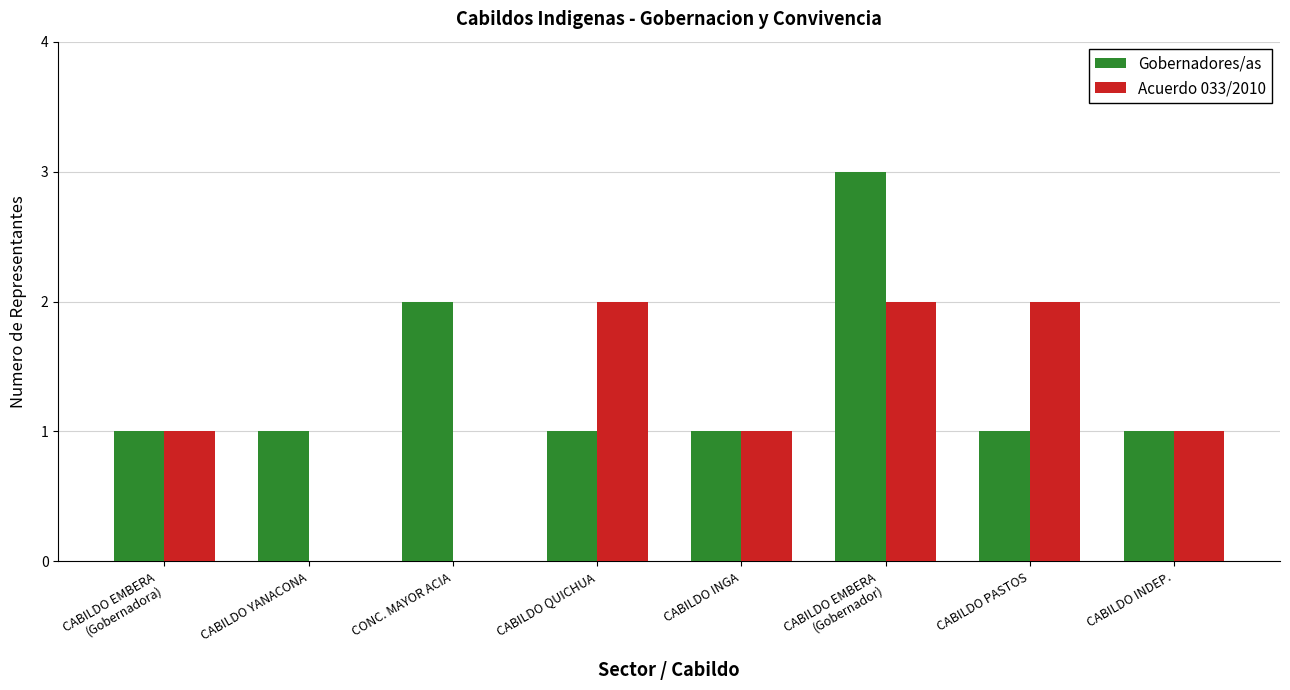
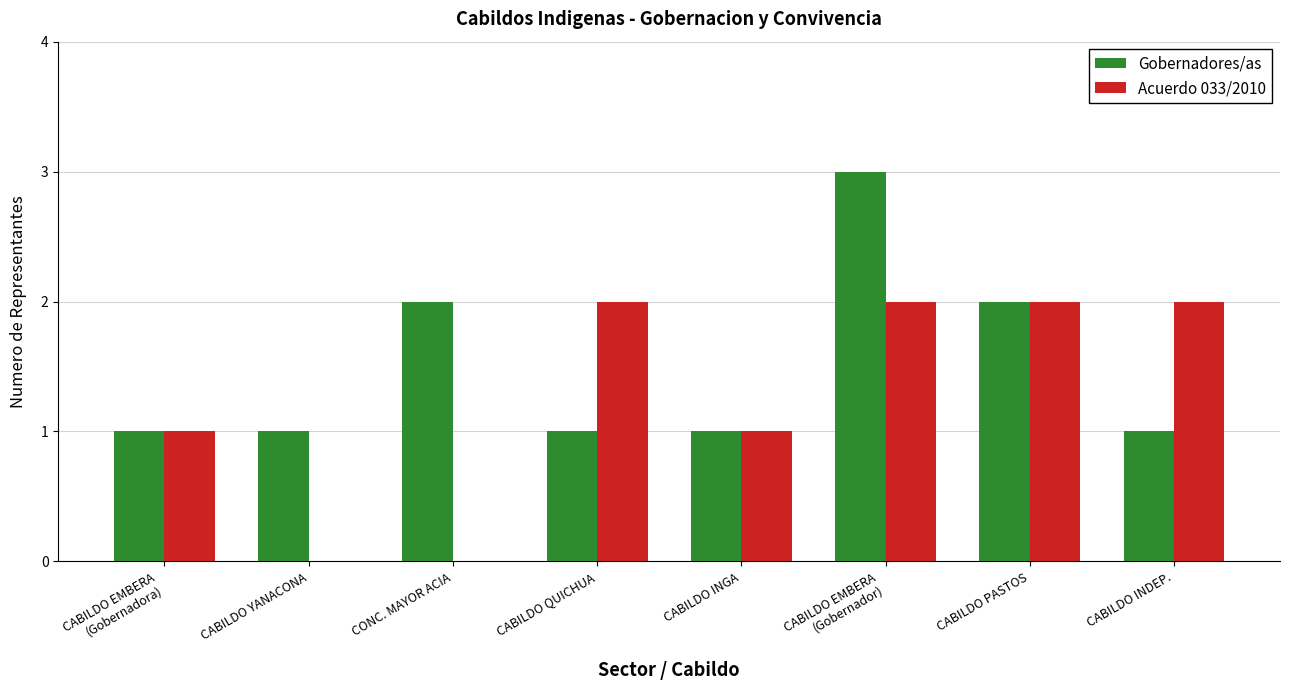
  {
    "Gobernadores/as": {
      "CABILDO EMBERA (Gobernadora)": 1,
      "CABILDO YANACONA": 1,
      "CONC. MAYOR ACIA": 2,
      "CABILDO QUICHUA": 1,
      "CABILDO INGA": 1,
      "CABILDO EMBERA (Gobernador)": 3,
-     "CABILDO PASTOS": 1,
+     "CABILDO PASTOS": 2,
      "CABILDO INDEP.": 1
    },
    "Acuerdo 033/2010": {
      "CABILDO EMBERA (Gobernadora)": 1,
      "CABILDO YANACONA": 0,
      "CONC. MAYOR ACIA": 0,
      "CABILDO QUICHUA": 2,
      "CABILDO INGA": 1,
      "CABILDO EMBERA (Gobernador)": 2,
      "CABILDO PASTOS": 2,
-     "CABILDO INDEP.": 1
+     "CABILDO INDEP.": 2
    }
  }
